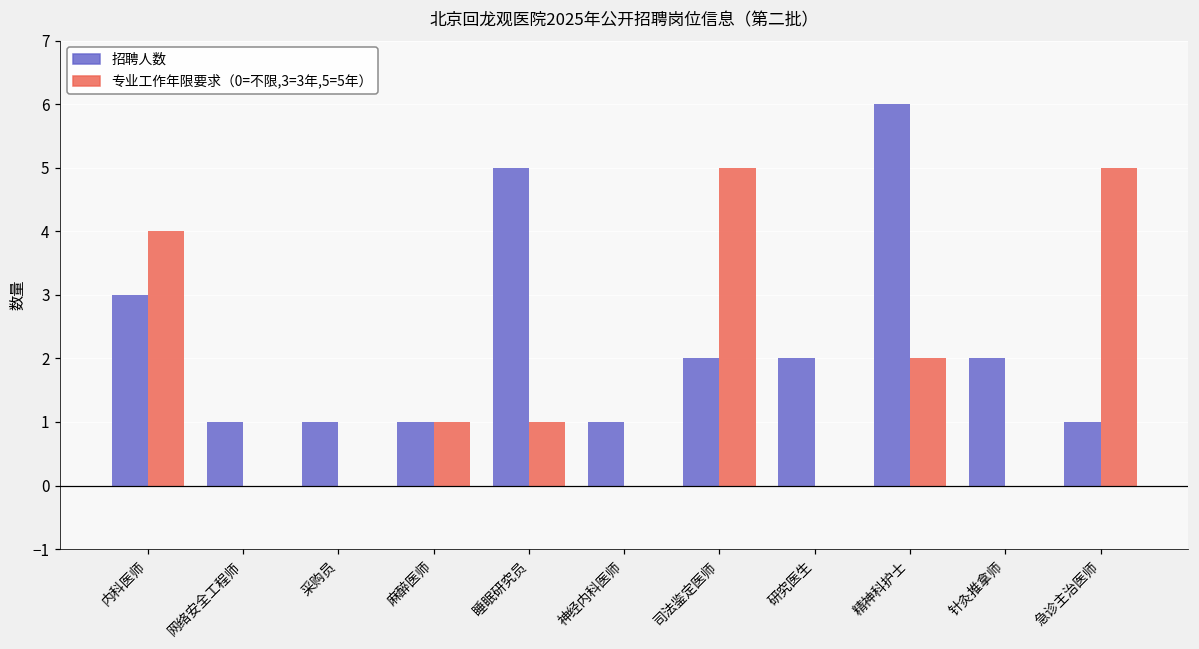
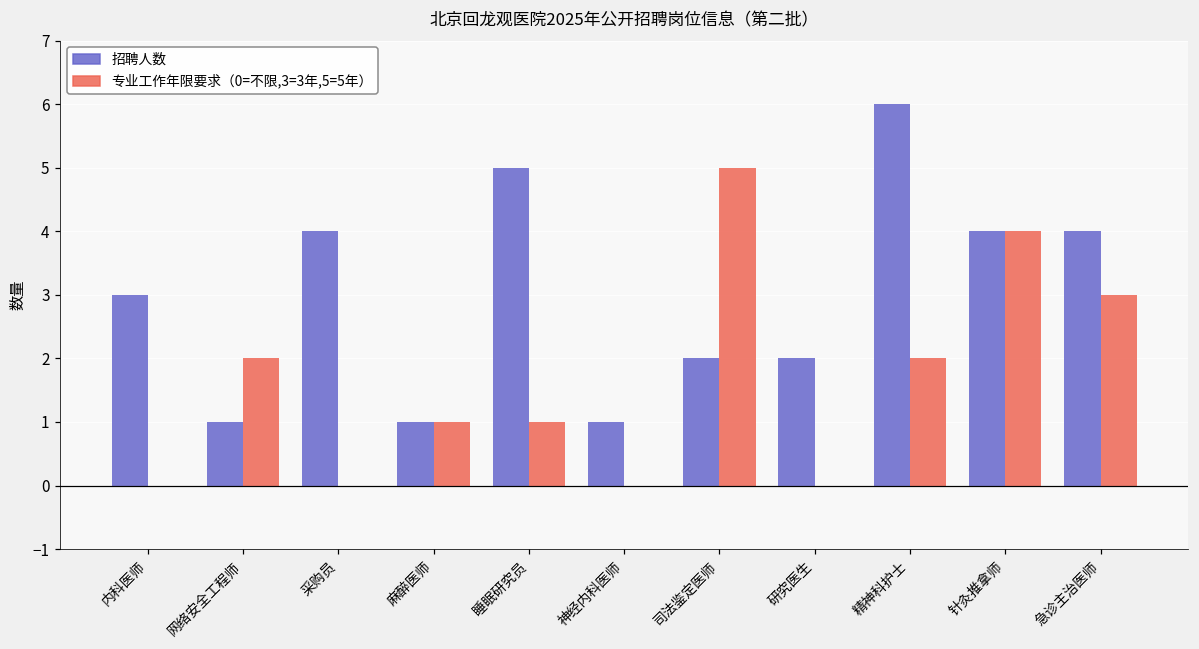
  {
    "招聘人数": {
      "内科医师": 3,
      "网络安全工程师": 1,
-     "采购员": 1,
+     "采购员": 4,
      "麻醉医师": 1,
      "睡眠研究员": 5,
      "神经内科医师": 1,
      "司法鉴定医师": 2,
      "研究医生": 2,
      "精神科护士": 6,
-     "针灸推拿师": 2,
-     "急诊主治医师": 1
+     "针灸推拿师": 4,
+     "急诊主治医师": 4
    },
    "专业工作年限要求（0=不限,3=3年,5=5年）": {
-     "内科医师": 4,
-     "网络安全工程师": 0,
+     "内科医师": 0,
+     "网络安全工程师": 2,
      "采购员": 0,
      "麻醉医师": 1,
      "睡眠研究员": 1,
      "神经内科医师": 0,
      "司法鉴定医师": 5,
      "研究医生": 0,
      "精神科护士": 2,
-     "针灸推拿师": 0,
-     "急诊主治医师": 5
+     "针灸推拿师": 4,
+     "急诊主治医师": 3
    }
  }
